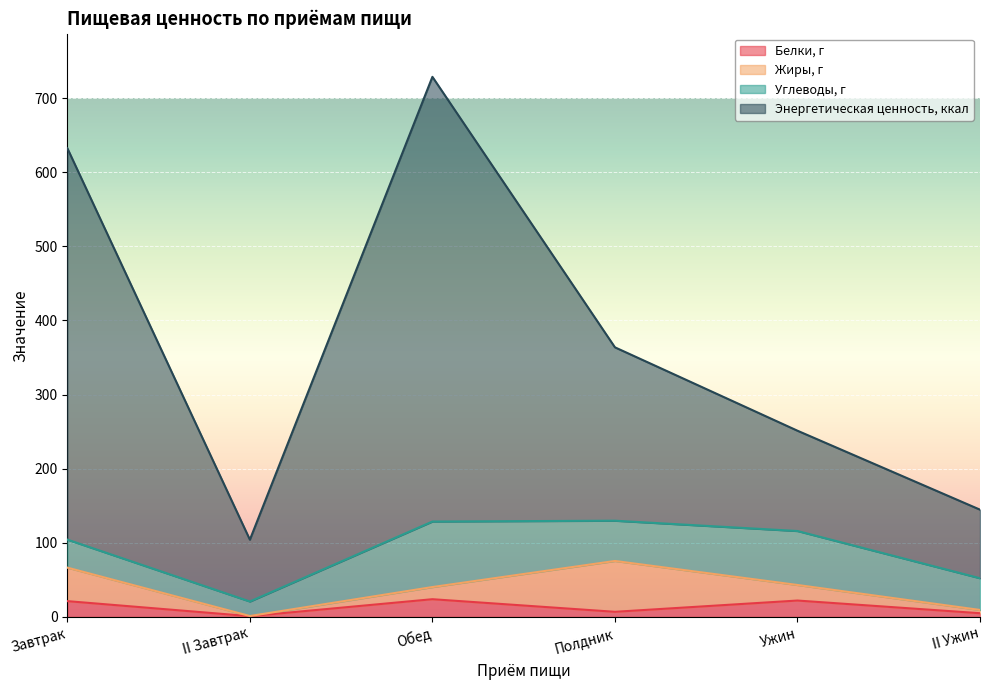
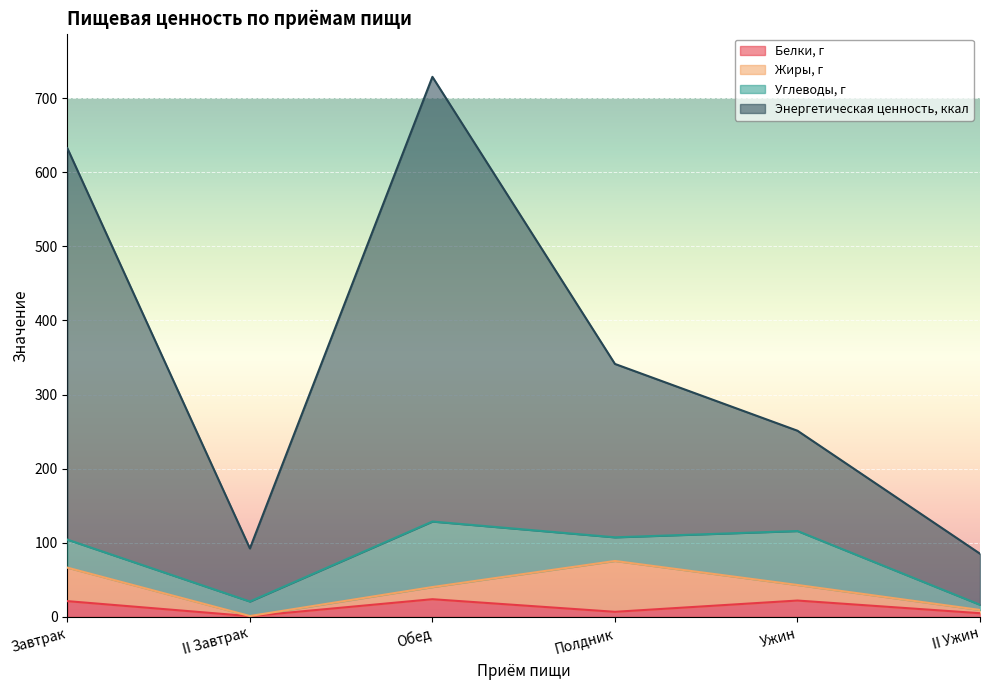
  {
    "Белки, г": {
      "Завтрак": 20,
      "Обед": 20,
      "Полдник": 10,
      "Ужин": 20,
      "II Ужин": 10
    },
    "Жиры, г": {
      "Завтрак": 50,
      "Обед": 20,
      "Полдник": 70,
      "Ужин": 20,
      "II Ужин": 0
    },
    "Углеводы, г": {
      "Завтрак": 40,
      "II Завтрак": 20,
      "Обед": 90,
-     "Полдник": 50,
+     "Полдник": 30,
      "Ужин": 70,
-     "II Ужин": 40
+     "II Ужин": 10
    },
    "Энергетическая ценность, ккал": {
      "Завтрак": 530,
-     "II Завтрак": 80,
+     "II Завтрак": 70,
      "Обед": 600,
      "Полдник": 230,
      "Ужин": 140,
-     "II Ужин": 90
+     "II Ужин": 70
    }
  }
